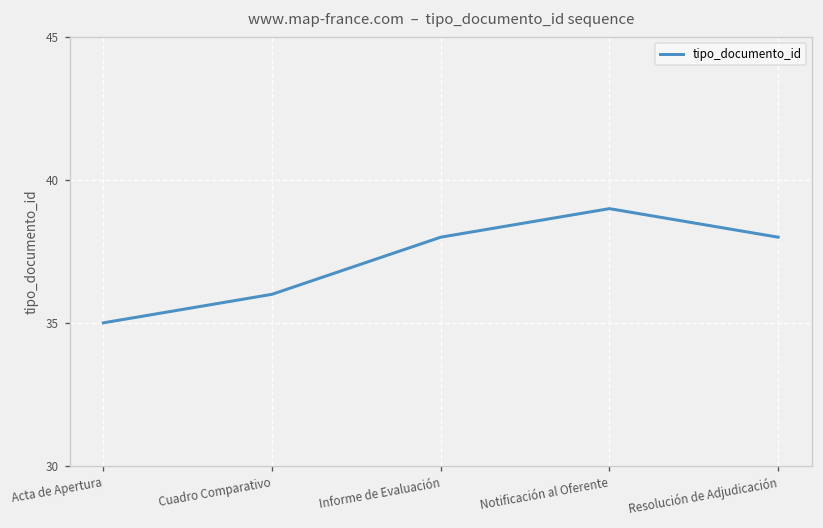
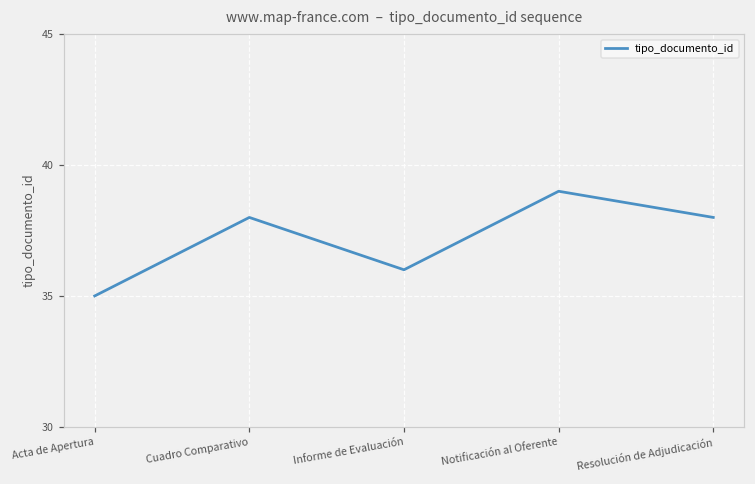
  {
    "Acta de Apertura": 35,
-   "Cuadro Comparativo": 36,
-   "Informe de Evaluación": 38,
+   "Cuadro Comparativo": 38,
+   "Informe de Evaluación": 36,
    "Notificación al Oferente": 39,
    "Resolución de Adjudicación": 38
  }
